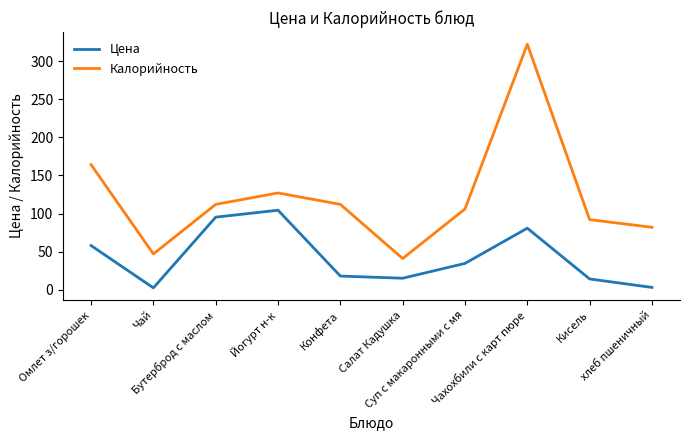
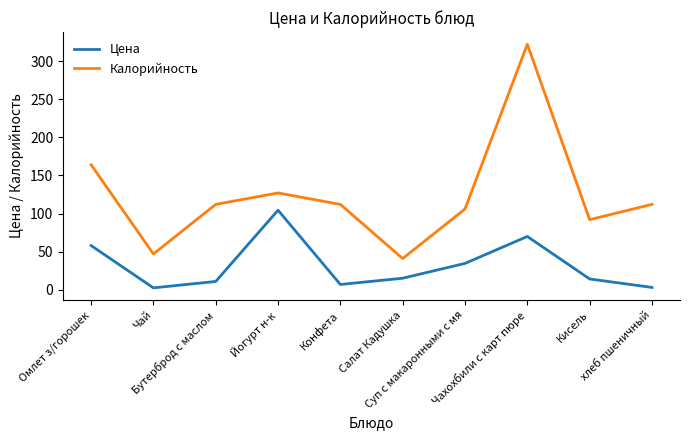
  {
    "Цена": {
      "Омлет з/горошек": 60,
      "Чай": 0,
-     "Бутерброд с маслом": 100,
+     "Бутерброд с маслом": 10,
      "Йогурт н-к": 100,
-     "Конфета": 20,
+     "Конфета": 10,
      "Салат Кадушка": 20,
      "Суп с макаронными с мя": 30,
-     "Чахохбили с карт пюре": 80,
+     "Чахохбили с карт пюре": 70,
      "Кисель": 10,
      "хлеб пшеничный": 0
    },
    "Калорийность": {
      "Омлет з/горошек": 160,
      "Чай": 50,
      "Бутерброд с маслом": 110,
      "Йогурт н-к": 130,
      "Конфета": 110,
      "Салат Кадушка": 40,
      "Суп с макаронными с мя": 110,
      "Чахохбили с карт пюре": 320,
      "Кисель": 90,
-     "хлеб пшеничный": 80
+     "хлеб пшеничный": 110
    }
  }
